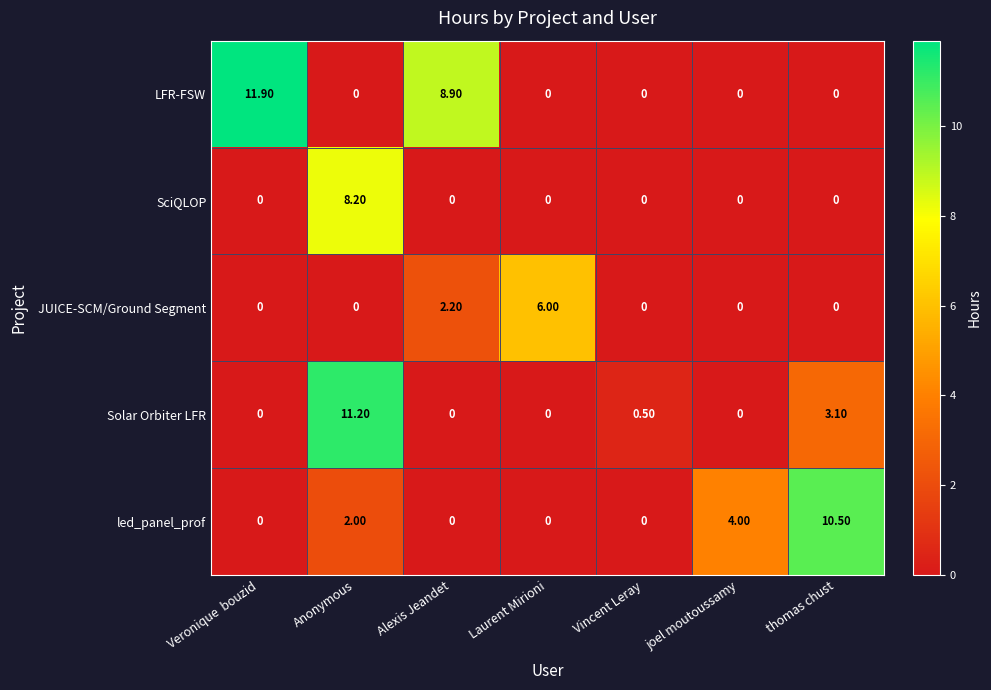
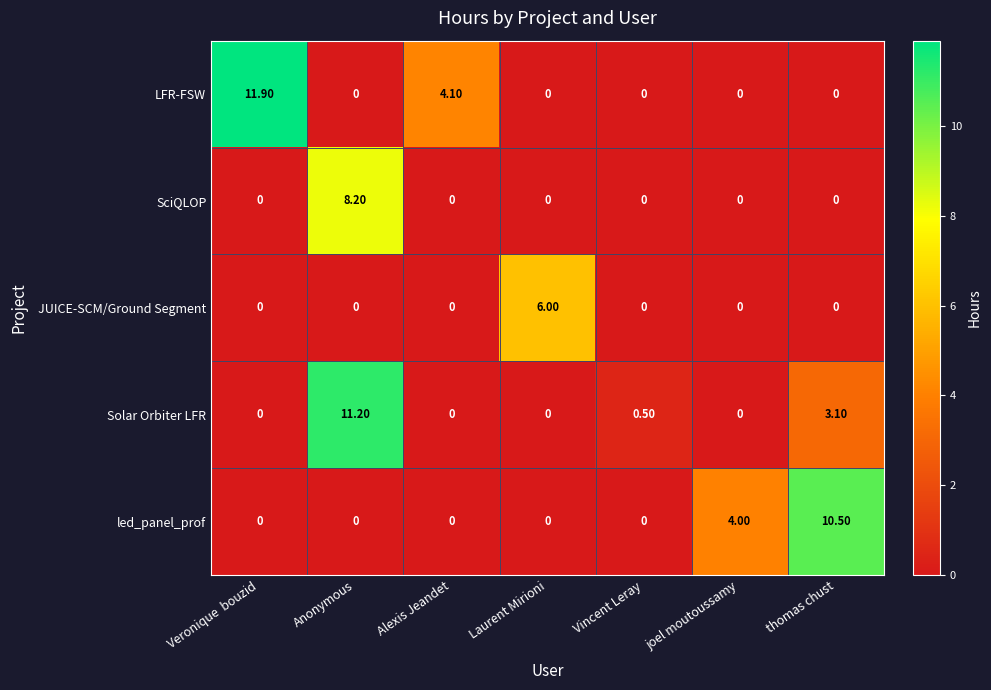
  {
    "LFR-FSW": {
      "Veronique bouzid": 11.90,
      "Anonymous": 0,
-     "Alexis Jeandet": 8.90,
+     "Alexis Jeandet": 4.10,
      "Laurent Mirioni": 0,
      "Vincent Leray": 0,
      "joel moutoussamy": 0,
      "thomas chust": 0
    },
    "SciQLOP": {
      "Veronique bouzid": 0,
      "Anonymous": 8.20,
      "Alexis Jeandet": 0,
      "Laurent Mirioni": 0,
      "Vincent Leray": 0,
      "joel moutoussamy": 0,
      "thomas chust": 0
    },
    "JUICE-SCM/Ground Segment": {
      "Veronique bouzid": 0,
      "Anonymous": 0,
-     "Alexis Jeandet": 2.20,
+     "Alexis Jeandet": 0,
      "Laurent Mirioni": 6.00,
      "Vincent Leray": 0,
      "joel moutoussamy": 0,
      "thomas chust": 0
    },
    "Solar Orbiter LFR": {
      "Veronique bouzid": 0,
      "Anonymous": 11.20,
      "Alexis Jeandet": 0,
      "Laurent Mirioni": 0,
      "Vincent Leray": 0.50,
      "joel moutoussamy": 0,
      "thomas chust": 3.10
    },
    "led_panel_prof": {
      "Veronique bouzid": 0,
-     "Anonymous": 2.00,
+     "Anonymous": 0,
      "Alexis Jeandet": 0,
      "Laurent Mirioni": 0,
      "Vincent Leray": 0,
      "joel moutoussamy": 4.00,
      "thomas chust": 10.50
    }
  }
